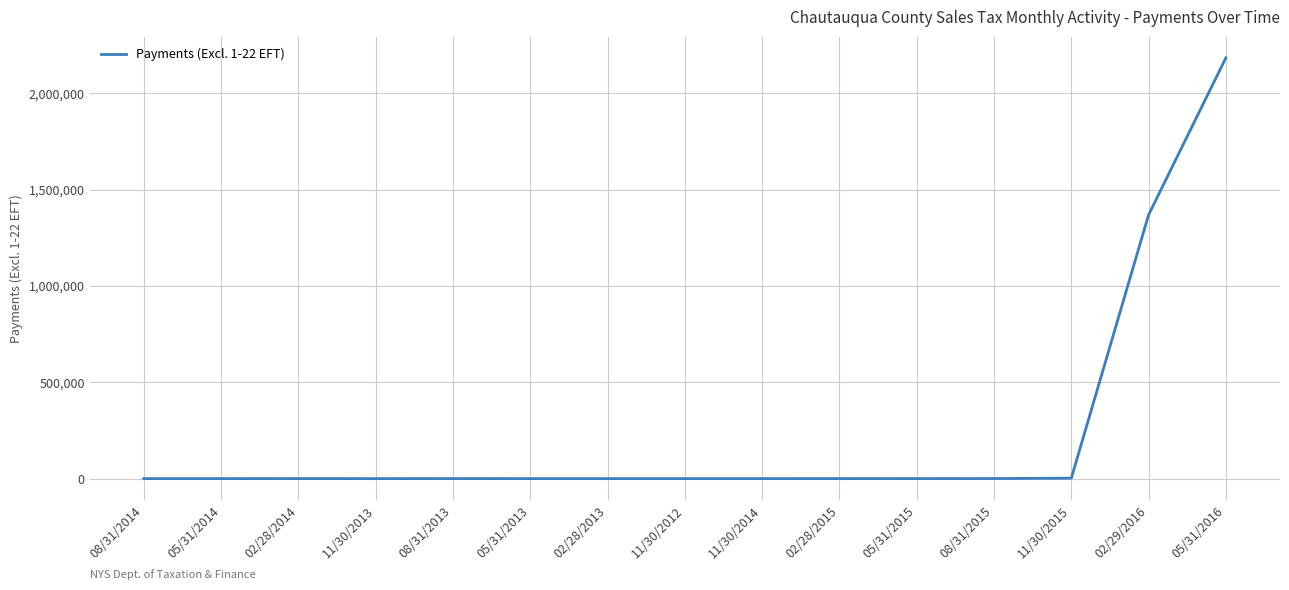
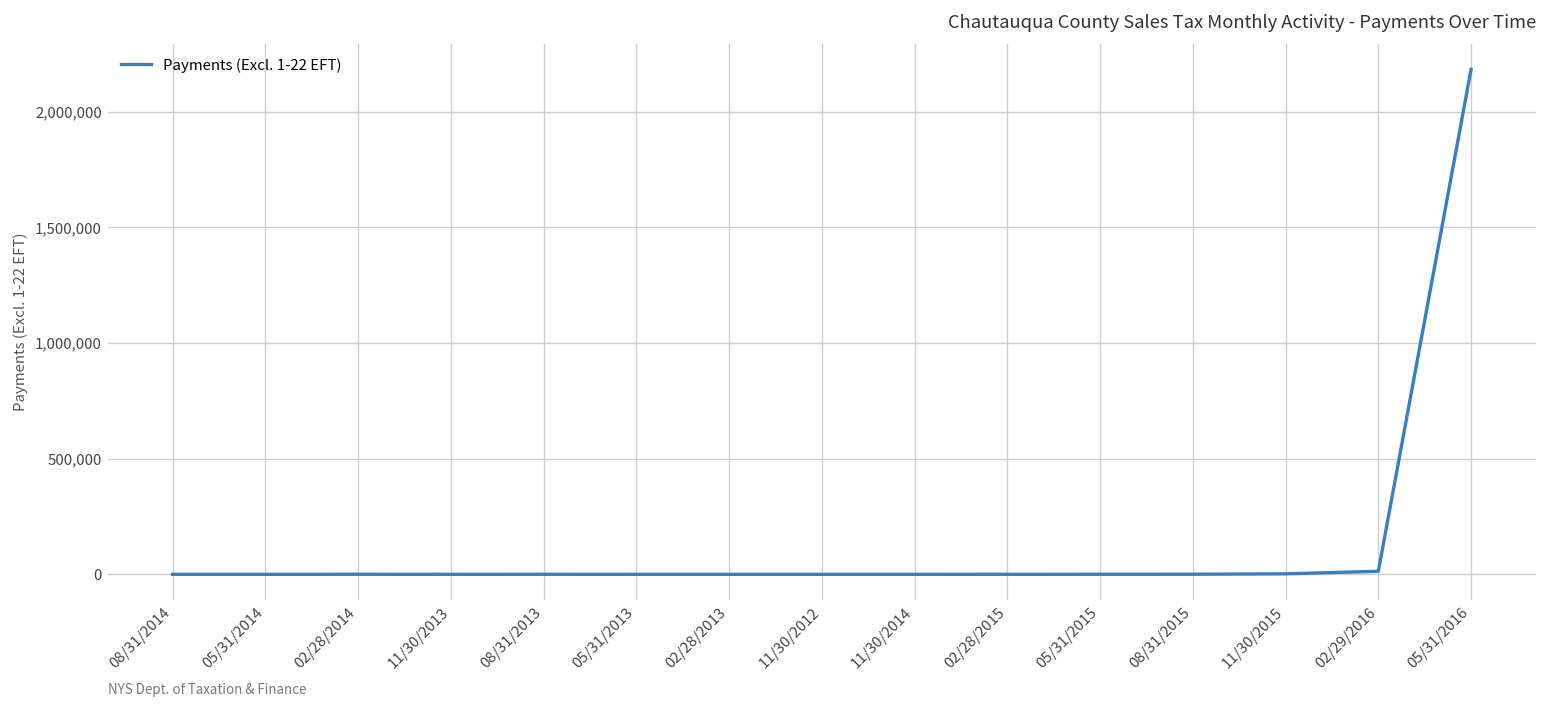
  {
    "08/31/2014": "0",
    "05/31/2014": "0",
    "02/28/2014": "0",
    "11/30/2013": "0",
    "08/31/2013": "0",
    "05/31/2013": "0",
    "02/28/2013": "0",
    "11/30/2012": "0",
    "11/30/2014": "0",
    "02/28/2015": "0",
    "05/31/2015": "0",
    "08/31/2015": "0",
    "11/30/2015": "0",
-   "02/29/2016": "1,370,000",
+   "02/29/2016": "10,000",
    "05/31/2016": "2,180,000"
  }
